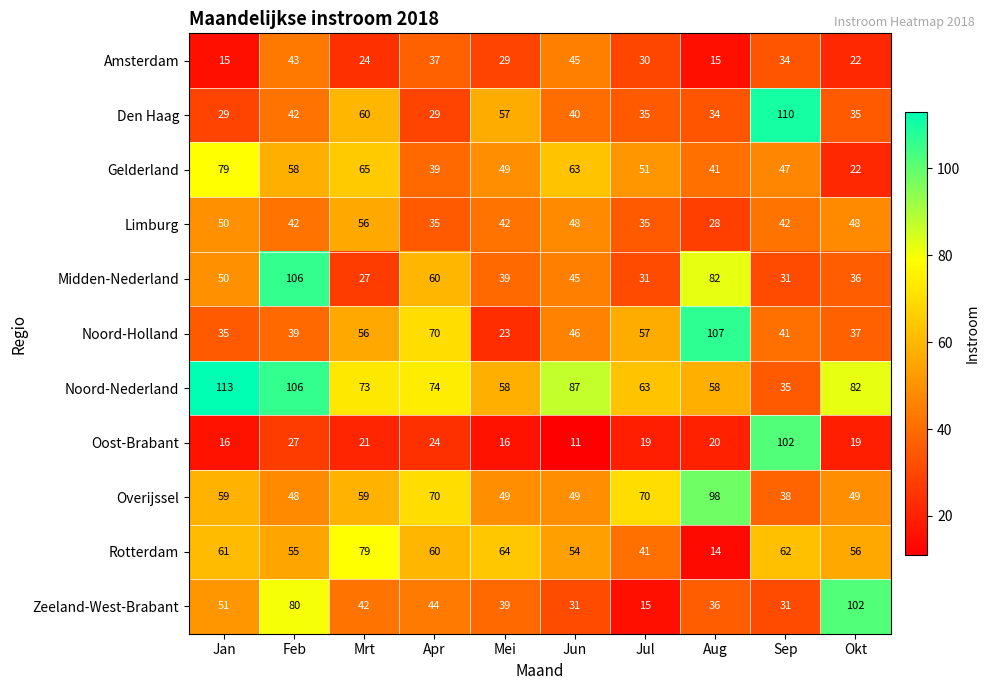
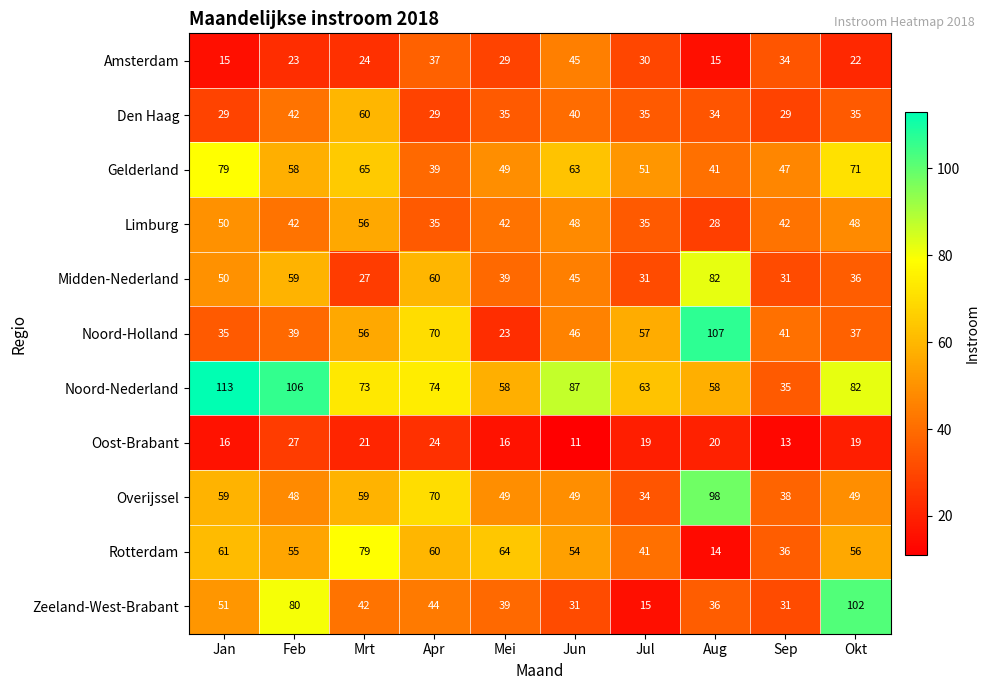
  {
    "Amsterdam": {
      "Jan": 15,
-     "Feb": 43,
+     "Feb": 23,
      "Mrt": 24,
      "Apr": 37,
      "Mei": 29,
      "Jun": 45,
      "Jul": 30,
      "Aug": 15,
      "Sep": 34,
      "Okt": 22
    },
    "Den Haag": {
      "Jan": 29,
      "Feb": 42,
      "Mrt": 60,
      "Apr": 29,
-     "Mei": 57,
+     "Mei": 35,
      "Jun": 40,
      "Jul": 35,
      "Aug": 34,
-     "Sep": 110,
+     "Sep": 29,
      "Okt": 35
    },
    "Gelderland": {
      "Jan": 79,
      "Feb": 58,
      "Mrt": 65,
      "Apr": 39,
      "Mei": 49,
      "Jun": 63,
      "Jul": 51,
      "Aug": 41,
      "Sep": 47,
-     "Okt": 22
+     "Okt": 71
    },
    "Limburg": {
      "Jan": 50,
      "Feb": 42,
      "Mrt": 56,
      "Apr": 35,
      "Mei": 42,
      "Jun": 48,
      "Jul": 35,
      "Aug": 28,
      "Sep": 42,
      "Okt": 48
    },
    "Midden-Nederland": {
      "Jan": 50,
-     "Feb": 106,
+     "Feb": 59,
      "Mrt": 27,
      "Apr": 60,
      "Mei": 39,
      "Jun": 45,
      "Jul": 31,
      "Aug": 82,
      "Sep": 31,
      "Okt": 36
    },
    "Noord-Holland": {
      "Jan": 35,
      "Feb": 39,
      "Mrt": 56,
      "Apr": 70,
      "Mei": 23,
      "Jun": 46,
      "Jul": 57,
      "Aug": 107,
      "Sep": 41,
      "Okt": 37
    },
    "Noord-Nederland": {
      "Jan": 113,
      "Feb": 106,
      "Mrt": 73,
      "Apr": 74,
      "Mei": 58,
      "Jun": 87,
      "Jul": 63,
      "Aug": 58,
      "Sep": 35,
      "Okt": 82
    },
    "Oost-Brabant": {
      "Jan": 16,
      "Feb": 27,
      "Mrt": 21,
      "Apr": 24,
      "Mei": 16,
      "Jun": 11,
      "Jul": 19,
      "Aug": 20,
-     "Sep": 102,
+     "Sep": 13,
      "Okt": 19
    },
    "Overijssel": {
      "Jan": 59,
      "Feb": 48,
      "Mrt": 59,
      "Apr": 70,
      "Mei": 49,
      "Jun": 49,
-     "Jul": 70,
+     "Jul": 34,
      "Aug": 98,
      "Sep": 38,
      "Okt": 49
    },
    "Rotterdam": {
      "Jan": 61,
      "Feb": 55,
      "Mrt": 79,
      "Apr": 60,
      "Mei": 64,
      "Jun": 54,
      "Jul": 41,
      "Aug": 14,
-     "Sep": 62,
+     "Sep": 36,
      "Okt": 56
    },
    "Zeeland-West-Brabant": {
      "Jan": 51,
      "Feb": 80,
      "Mrt": 42,
      "Apr": 44,
      "Mei": 39,
      "Jun": 31,
      "Jul": 15,
      "Aug": 36,
      "Sep": 31,
      "Okt": 102
    }
  }
